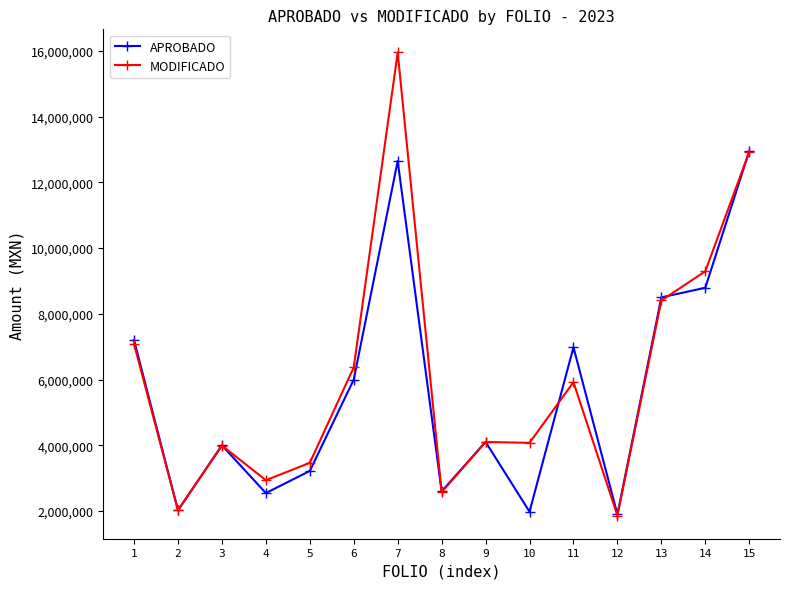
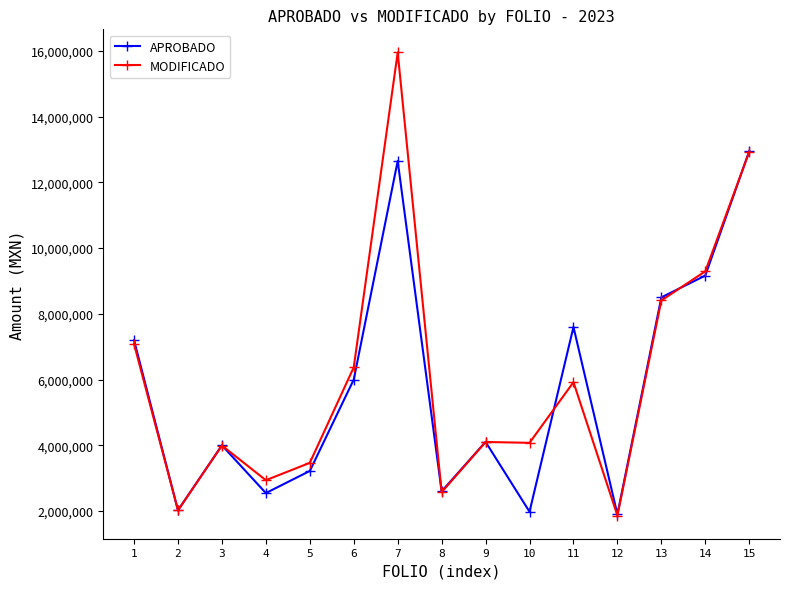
  {
    "APROBADO": {
      "1": "7,200,000",
      "4": "2,500,000",
      "5": "3,200,000",
      "6": "6,000,000",
      "7": "12,700,000",
      "10": "2,000,000",
-     "11": "7,000,000",
+     "11": "7,600,000",
      "13": "8,500,000",
-     "14": "8,800,000"
+     "14": "9,200,000"
    },
    "MODIFICADO": {
      "1": "7,100,000",
      "4": "2,900,000",
      "5": "3,500,000",
      "6": "6,400,000",
      "7": "16,000,000",
      "10": "4,100,000",
      "11": "5,900,000",
      "13": "8,400,000",
      "14": "9,300,000"
    }
  }
